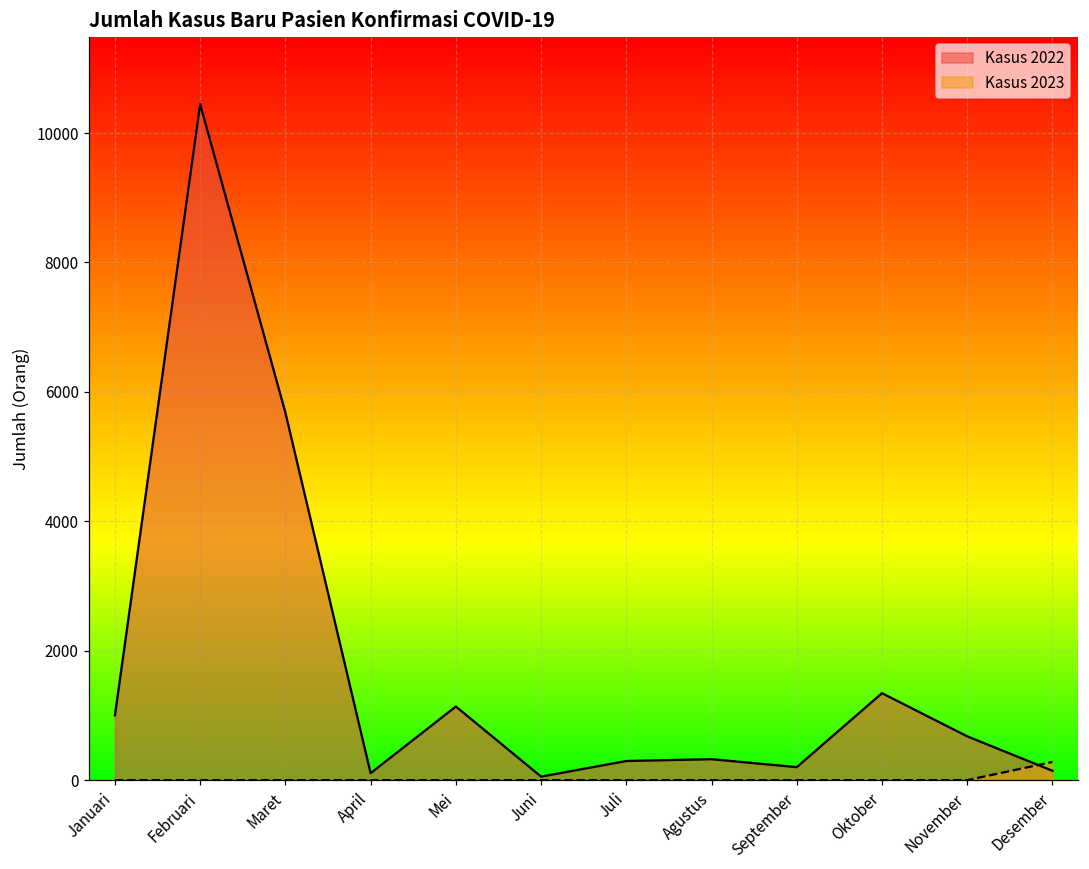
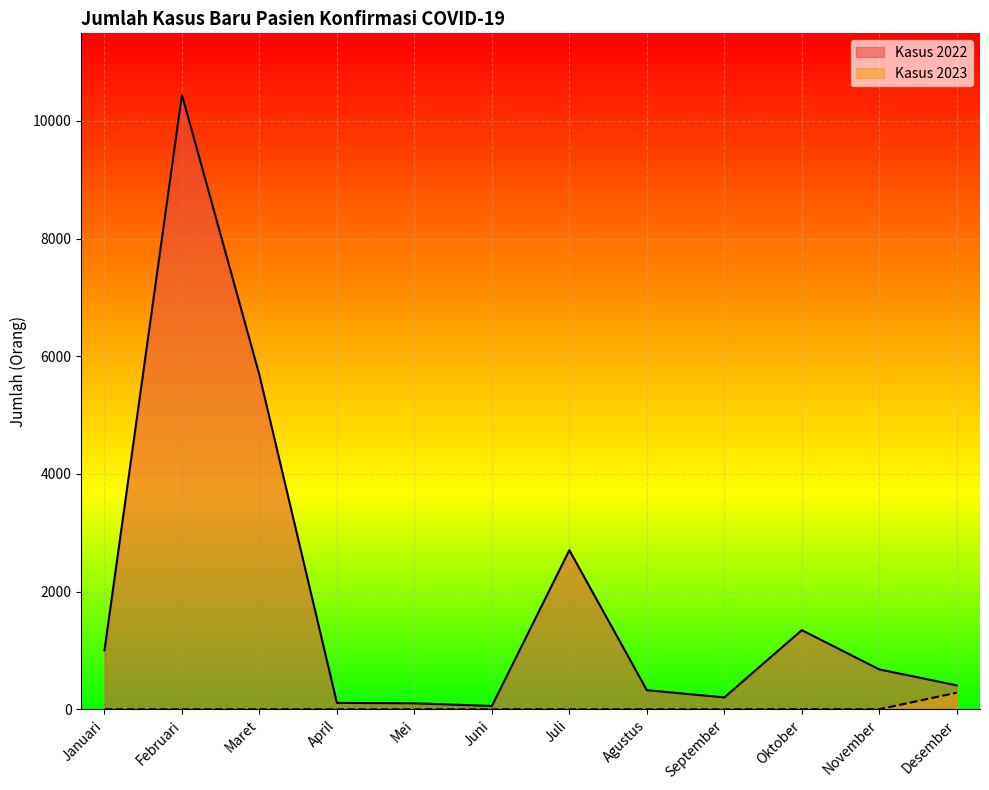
  {
    "Kasus 2022": {
      "Januari": 1000,
      "Februari": 10400,
      "Maret": 5700,
      "April": 100,
-     "Mei": 1100,
+     "Mei": 100,
      "Juni": 100,
-     "Juli": 300,
+     "Juli": 2700,
      "Agustus": 300,
      "September": 200,
      "Oktober": 1300,
      "November": 700,
-     "Desember": 100
+     "Desember": 400
    },
    "Kasus 2023": {
      "Januari": 0,
      "Februari": 0,
      "Maret": 0,
      "April": 0,
      "Mei": 0,
      "Juni": 0,
      "Juli": 0,
      "Agustus": 0,
      "September": 0,
      "Oktober": 0,
      "November": 0,
      "Desember": 300
    }
  }
